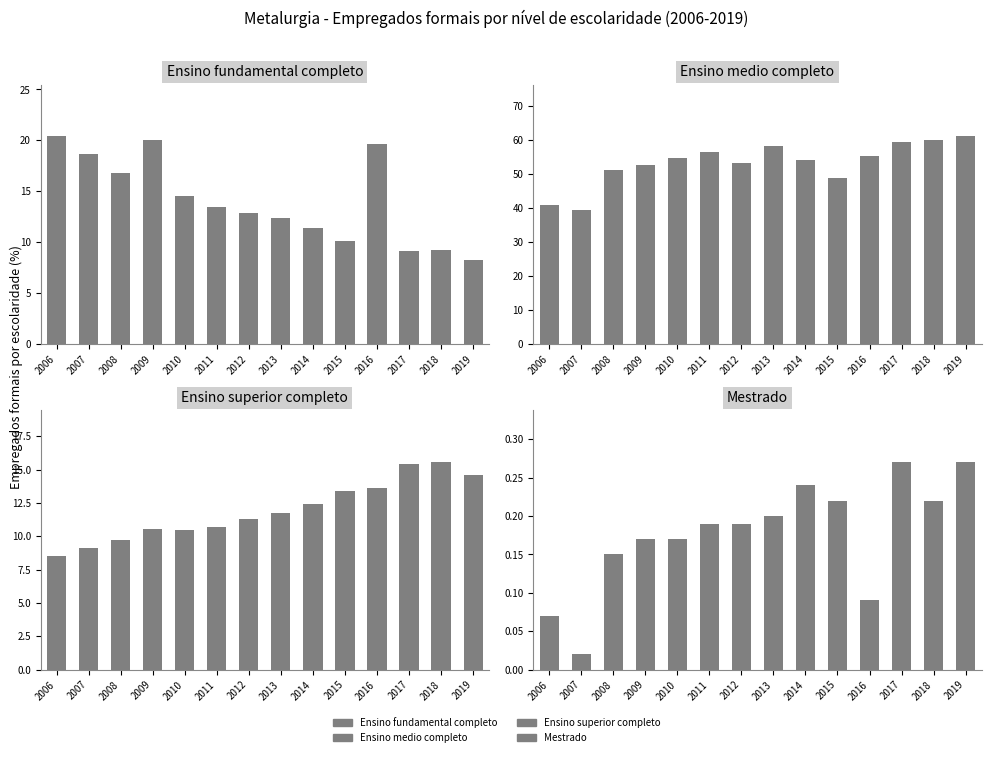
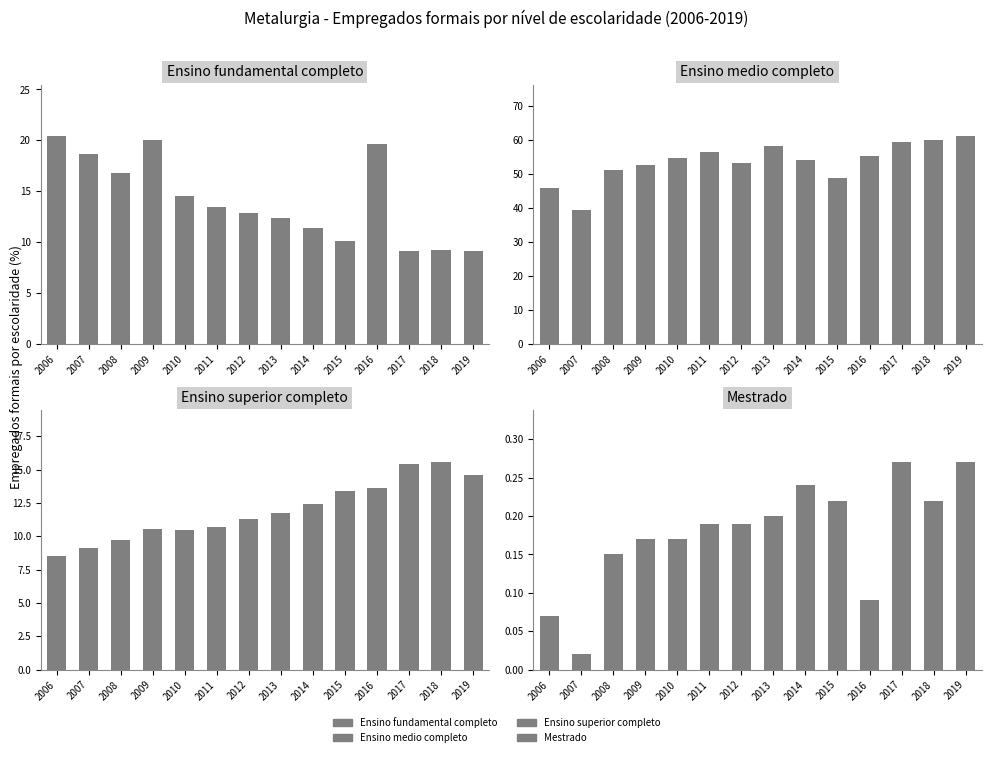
  {
    "Ensino fundamental completo": {
      "2006": 20.4,
      "2007": 18.7,
      "2008": 16.7,
      "2009": 20.0,
      "2010": 14.5,
      "2011": 13.5,
      "2012": 12.8,
      "2013": 12.4,
      "2014": 11.4,
      "2015": 10.1,
      "2016": 19.6,
      "2017": 9.2,
      "2018": 9.2,
-     "2019": 8.3
+     "2019": 9.2
    },
    "Ensino medio completo": {
-     "2006": 41,
+     "2006": 46,
      "2007": 39,
      "2008": 51,
      "2009": 53,
      "2010": 55,
      "2011": 56,
      "2012": 53,
      "2013": 58,
      "2014": 54,
      "2015": 49,
      "2016": 55,
      "2017": 59,
      "2018": 60,
      "2019": 61
    },
    "Ensino superior completo": {
      "2006": 8.5,
      "2007": 9.1,
      "2008": 9.7,
      "2009": 10.6,
      "2010": 10.4,
      "2011": 10.7,
      "2012": 11.3,
      "2013": 11.7,
      "2014": 12.4,
      "2015": 13.4,
      "2016": 13.6,
      "2017": 15.4,
      "2018": 15.6,
      "2019": 14.6
    },
    "Mestrado": {
      "2006": 0.07,
      "2007": 0.02,
      "2008": 0.15,
      "2009": 0.17,
      "2010": 0.17,
      "2011": 0.19,
      "2012": 0.19,
      "2013": 0.20,
      "2014": 0.24,
      "2015": 0.22,
      "2016": 0.09,
      "2017": 0.27,
      "2018": 0.22,
      "2019": 0.27
    }
  }
